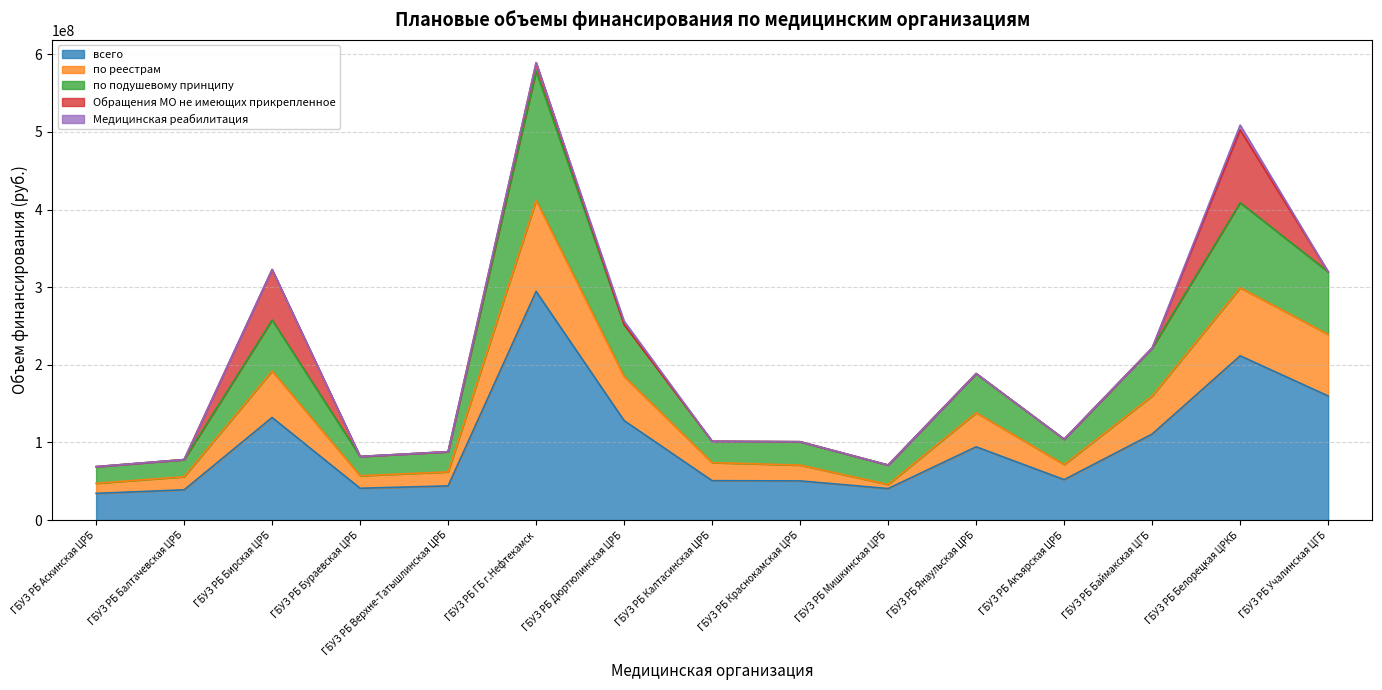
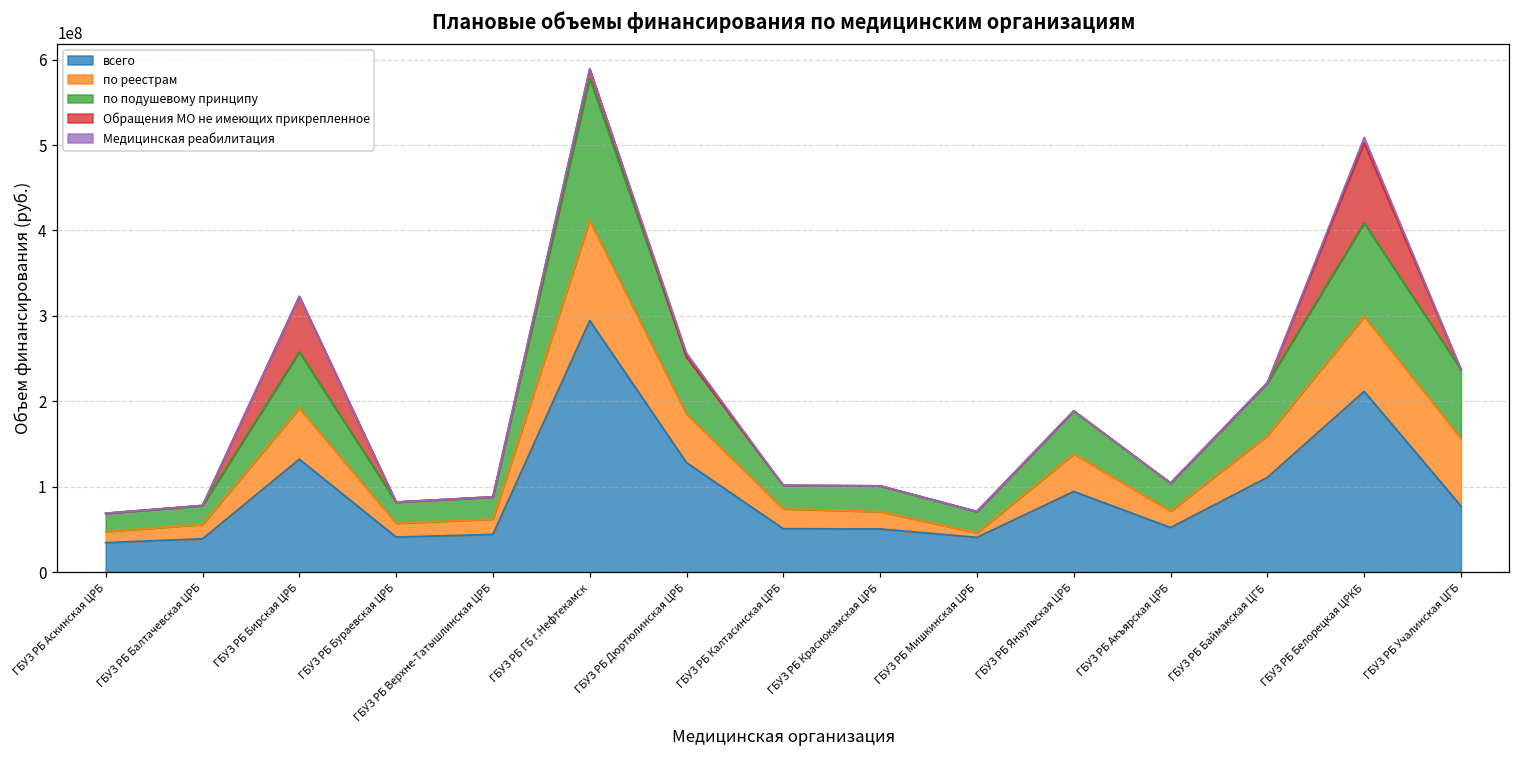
  {
    "всего": {
      "ГБУЗ РБ Аскинская ЦРБ": 30000000,
      "ГБУЗ РБ Балтачевская ЦРБ": 40000000,
      "ГБУЗ РБ Бирская ЦРБ": 130000000,
      "ГБУЗ РБ Бураевская ЦРБ": 40000000,
      "ГБУЗ РБ Верхне-Татышлинская ЦРБ": 40000000,
      "ГБУЗ РБ ГБ г.Нефтекамск": 290000000,
      "ГБУЗ РБ Дюртюлинская ЦРБ": 130000000,
      "ГБУЗ РБ Калтасинская ЦРБ": 50000000,
      "ГБУЗ РБ Краснокамская ЦРБ": 50000000,
      "ГБУЗ РБ Мишкинская ЦРБ": 40000000,
      "ГБУЗ РБ Янаульская ЦРБ": 90000000,
      "ГБУЗ РБ Акъярская ЦРБ": 50000000,
      "ГБУЗ РБ Баймакская ЦГБ": 110000000,
      "ГБУЗ РБ Белорецкая ЦРКБ": 210000000,
-     "ГБУЗ РБ Учалинская ЦГБ": 160000000
+     "ГБУЗ РБ Учалинская ЦГБ": 80000000
    },
    "по реестрам": {
      "ГБУЗ РБ Аскинская ЦРБ": 10000000,
      "ГБУЗ РБ Балтачевская ЦРБ": 20000000,
      "ГБУЗ РБ Бирская ЦРБ": 60000000,
      "ГБУЗ РБ Бураевская ЦРБ": 20000000,
      "ГБУЗ РБ Верхне-Татышлинская ЦРБ": 20000000,
      "ГБУЗ РБ ГБ г.Нефтекамск": 120000000,
      "ГБУЗ РБ Дюртюлинская ЦРБ": 60000000,
      "ГБУЗ РБ Калтасинская ЦРБ": 20000000,
      "ГБУЗ РБ Краснокамская ЦРБ": 20000000,
      "ГБУЗ РБ Мишкинская ЦРБ": 10000000,
      "ГБУЗ РБ Янаульская ЦРБ": 40000000,
      "ГБУЗ РБ Акъярская ЦРБ": 20000000,
      "ГБУЗ РБ Баймакская ЦГБ": 50000000,
      "ГБУЗ РБ Белорецкая ЦРКБ": 90000000,
      "ГБУЗ РБ Учалинская ЦГБ": 80000000
    },
    "по подушевому принципу": {
      "ГБУЗ РБ Бирская ЦРБ": 70000000,
      "ГБУЗ РБ ГБ г.Нефтекамск": 170000000,
      "ГБУЗ РБ Белорецкая ЦРКБ": 110000000
    },
    "Обращения МО не имеющих прикрепленное": {
      "ГБУЗ РБ Белорецкая ЦРКБ": 90000000
    },
    "Медицинская реабилитация": {
      "ГБУЗ РБ Дюртюлинская ЦРБ": 0,
      "ГБУЗ РБ Белорецкая ЦРКБ": 10000000
    }
  }
